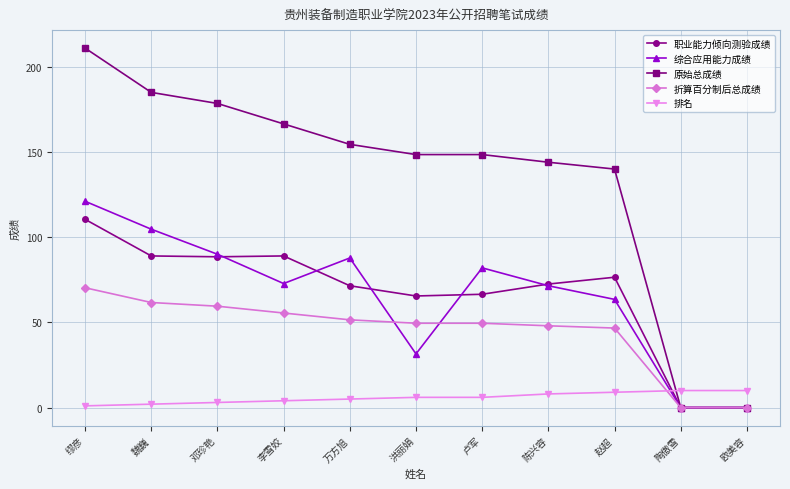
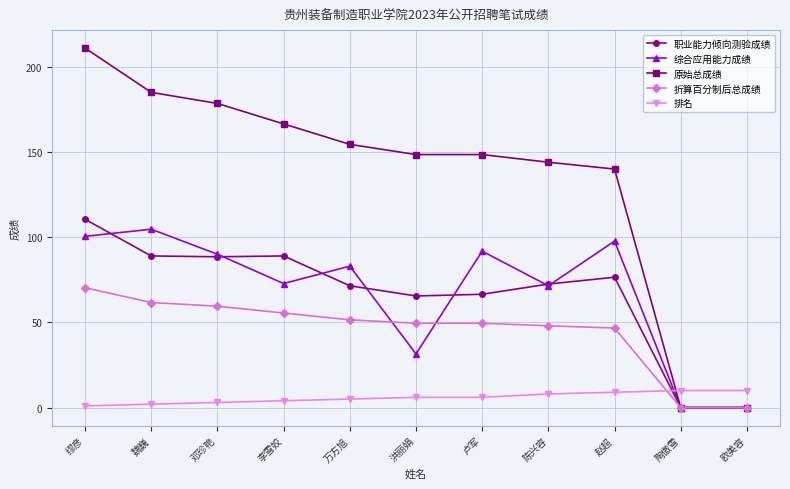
  {
    "综合应用能力成绩": {
-     "缪彦": 121,
+     "缪彦": 101,
      "魏巍": 105,
      "邓珍艳": 90,
      "李雪姣": 73,
-     "万方旭": 88,
+     "万方旭": 83,
      "洪丽娟": 32,
-     "卢军": 82,
-     "赵超": 64
+     "卢军": 92,
+     "赵超": 98
    }
  }
